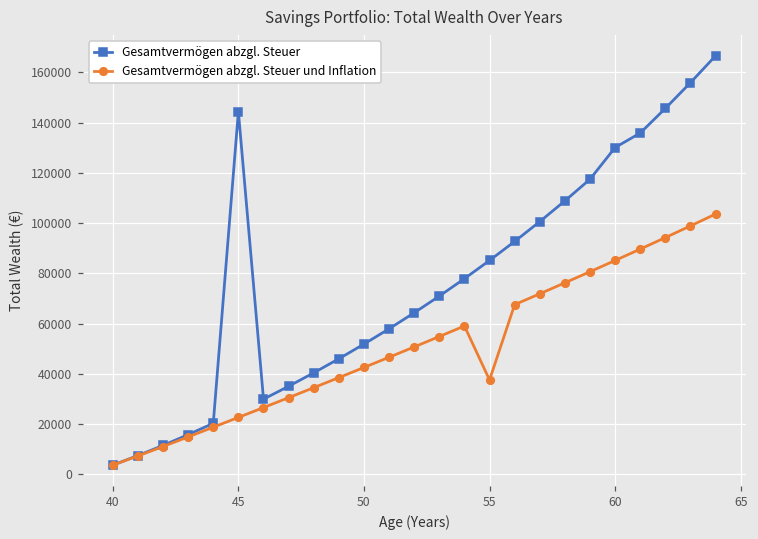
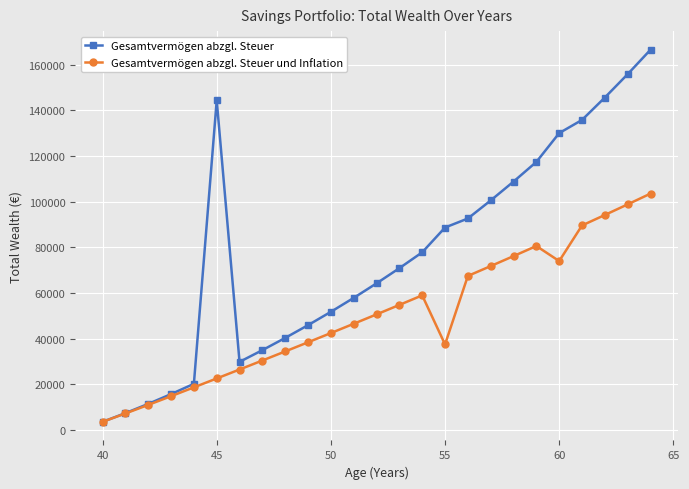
  {
    "Gesamtvermögen abzgl. Steuer": {
      "45": 144000,
      "50": 52000,
-     "55": 85000,
+     "55": 89000,
      "60": 130000
    },
    "Gesamtvermögen abzgl. Steuer und Inflation": {
      "45": 23000,
      "50": 42000,
      "55": 38000,
-     "60": 85000
+     "60": 74000
    }
  }
